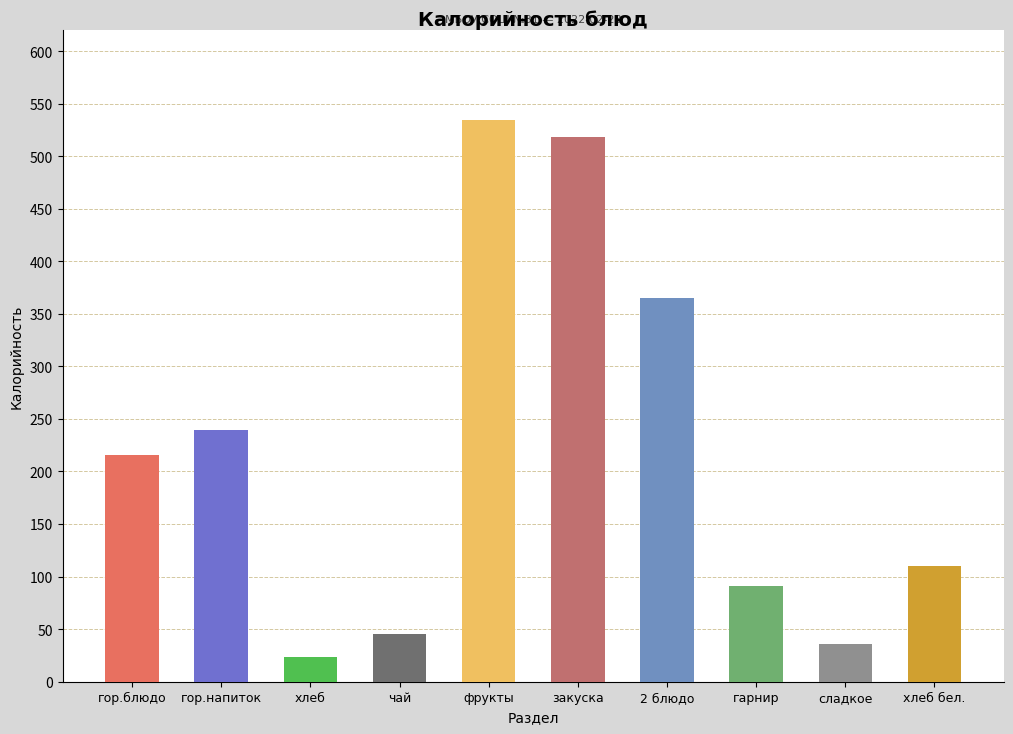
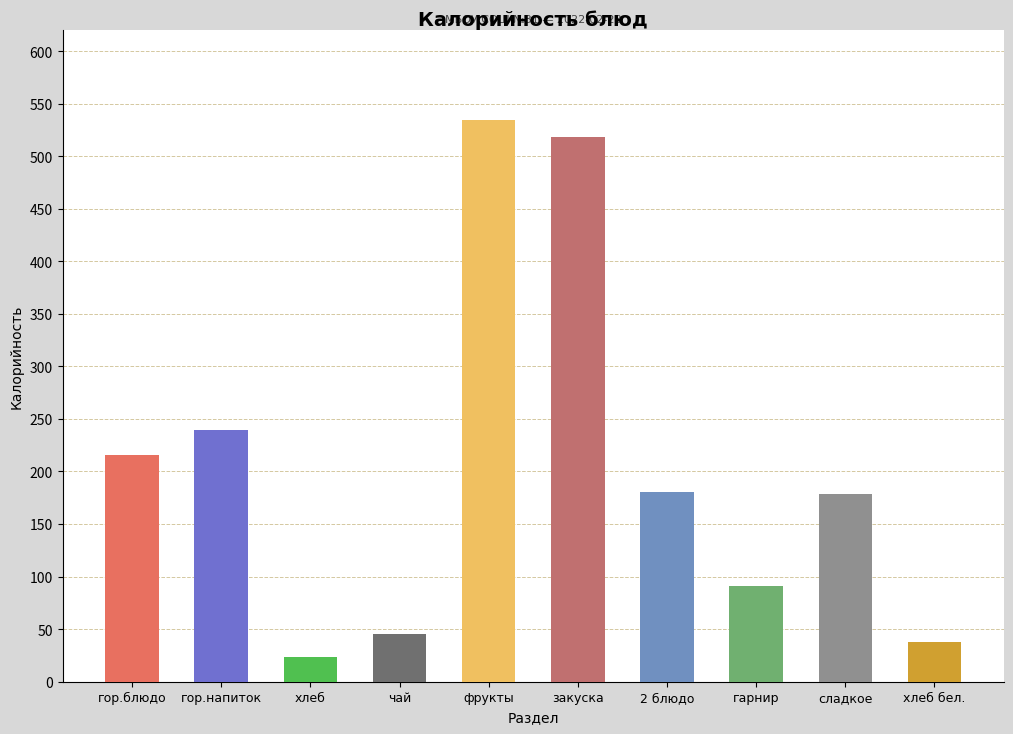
  {
    "гор.блюдо": 215,
    "гор.напиток": 239,
    "хлеб": 24,
    "чай": 46,
    "фрукты": 534,
    "закуска": 518,
-   "2 блюдо": 365,
+   "2 блюдо": 181,
    "гарнир": 91,
-   "сладкое": 36,
-   "хлеб бел.": 110
+   "сладкое": 178,
+   "хлеб бел.": 37
  }
